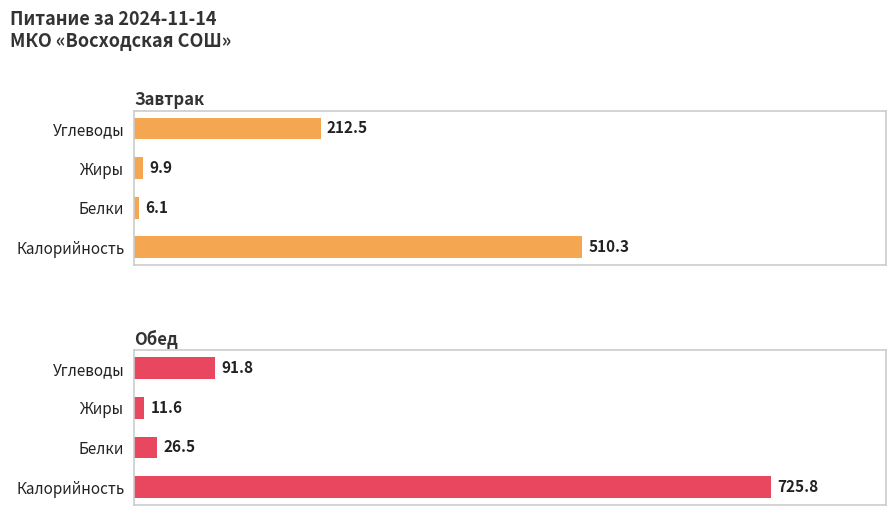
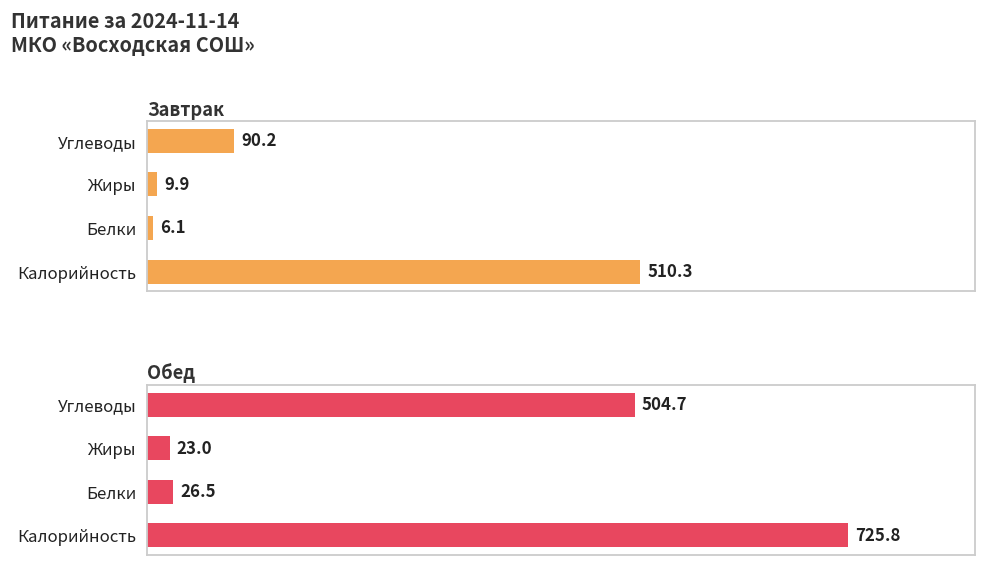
  {
    "Завтрак": {
-     "Углеводы": 212.5,
+     "Углеводы": 90.2,
      "Жиры": 9.9,
      "Белки": 6.1,
      "Калорийность": 510.3
    },
    "Обед": {
-     "Углеводы": 91.8,
-     "Жиры": 11.6,
+     "Углеводы": 504.7,
+     "Жиры": 23.0,
      "Белки": 26.5,
      "Калорийность": 725.8
    }
  }
